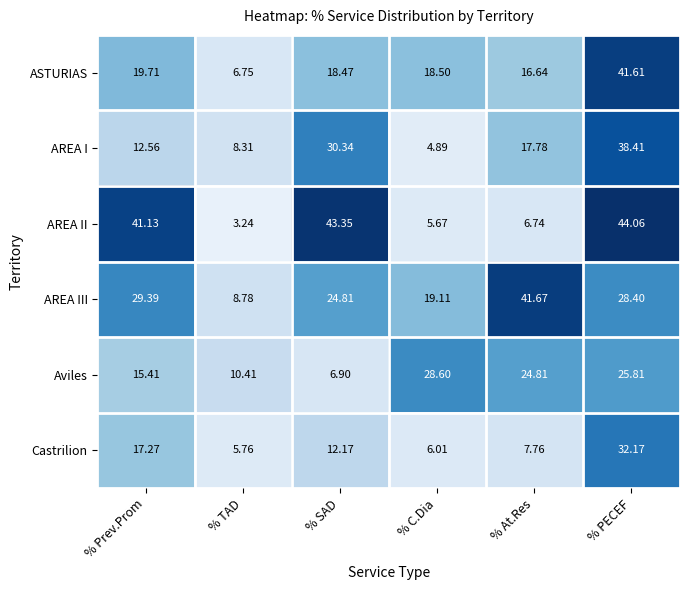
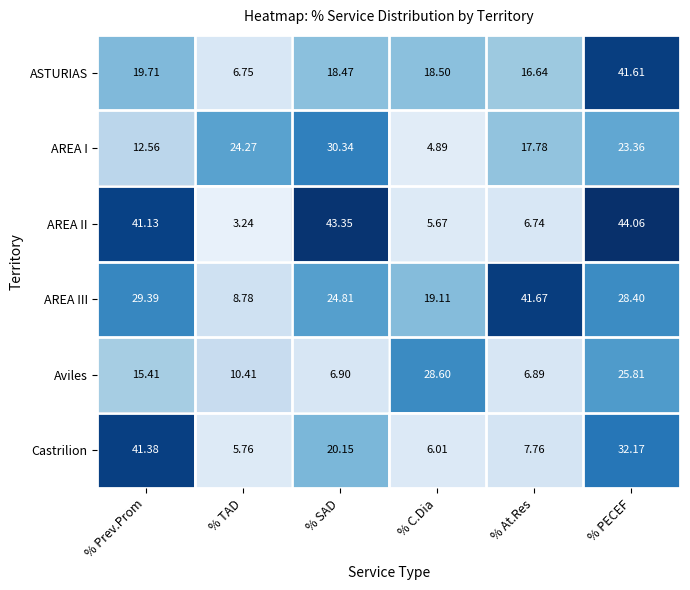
  {
    "ASTURIAS": {
      "% Prev.Prom": 19.71,
      "% TAD": 6.75,
      "% SAD": 18.47,
      "% C.Dia": 18.50,
      "% At.Res": 16.64,
      "% PECEF": 41.61
    },
    "AREA I": {
      "% Prev.Prom": 12.56,
-     "% TAD": 8.31,
+     "% TAD": 24.27,
      "% SAD": 30.34,
      "% C.Dia": 4.89,
      "% At.Res": 17.78,
-     "% PECEF": 38.41
+     "% PECEF": 23.36
    },
    "AREA II": {
      "% Prev.Prom": 41.13,
      "% TAD": 3.24,
      "% SAD": 43.35,
      "% C.Dia": 5.67,
      "% At.Res": 6.74,
      "% PECEF": 44.06
    },
    "AREA III": {
      "% Prev.Prom": 29.39,
      "% TAD": 8.78,
      "% SAD": 24.81,
      "% C.Dia": 19.11,
      "% At.Res": 41.67,
      "% PECEF": 28.40
    },
    "Aviles": {
      "% Prev.Prom": 15.41,
      "% TAD": 10.41,
      "% SAD": 6.90,
      "% C.Dia": 28.60,
-     "% At.Res": 24.81,
+     "% At.Res": 6.89,
      "% PECEF": 25.81
    },
    "Castrilion": {
-     "% Prev.Prom": 17.27,
+     "% Prev.Prom": 41.38,
      "% TAD": 5.76,
-     "% SAD": 12.17,
+     "% SAD": 20.15,
      "% C.Dia": 6.01,
      "% At.Res": 7.76,
      "% PECEF": 32.17
    }
  }
